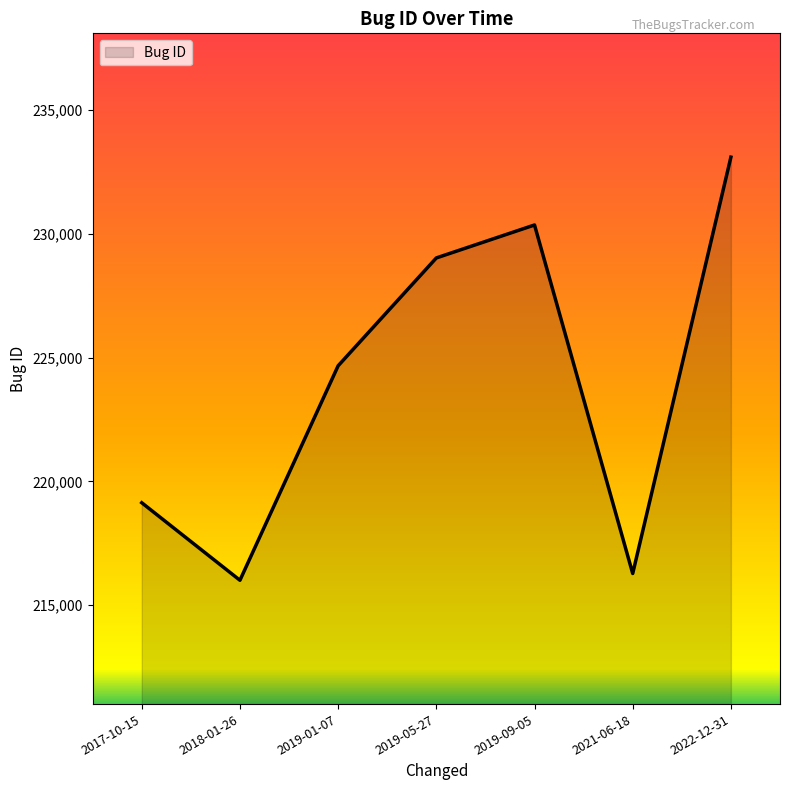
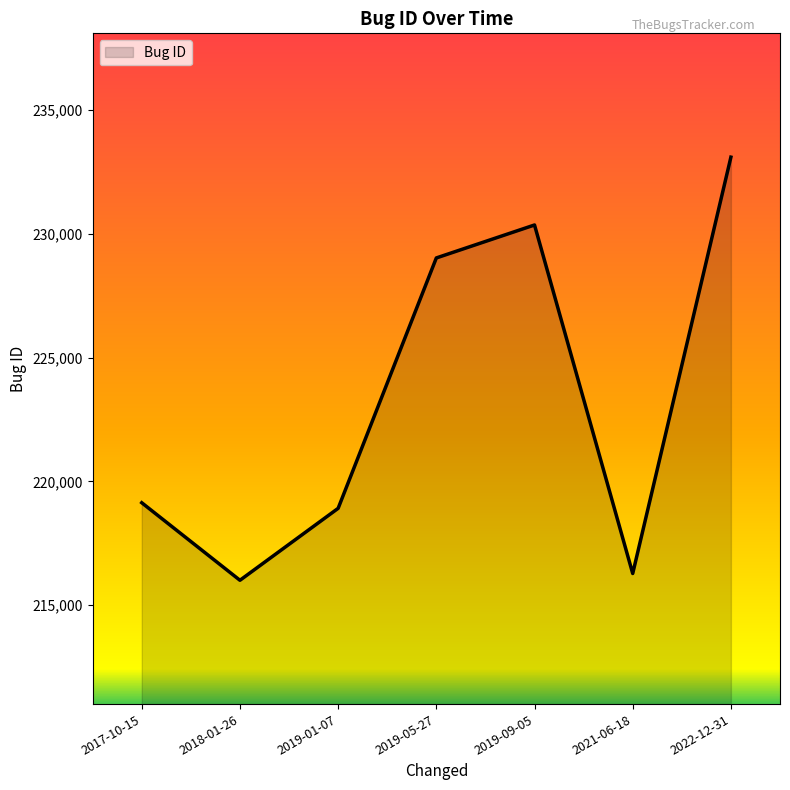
  {
    "2017-10-15": "219,100",
    "2018-01-26": "216,000",
-   "2019-01-07": "224,700",
+   "2019-01-07": "218,900",
    "2019-05-27": "229,000",
    "2019-09-05": "230,400",
    "2021-06-18": "216,300",
    "2022-12-31": "233,100"
  }
